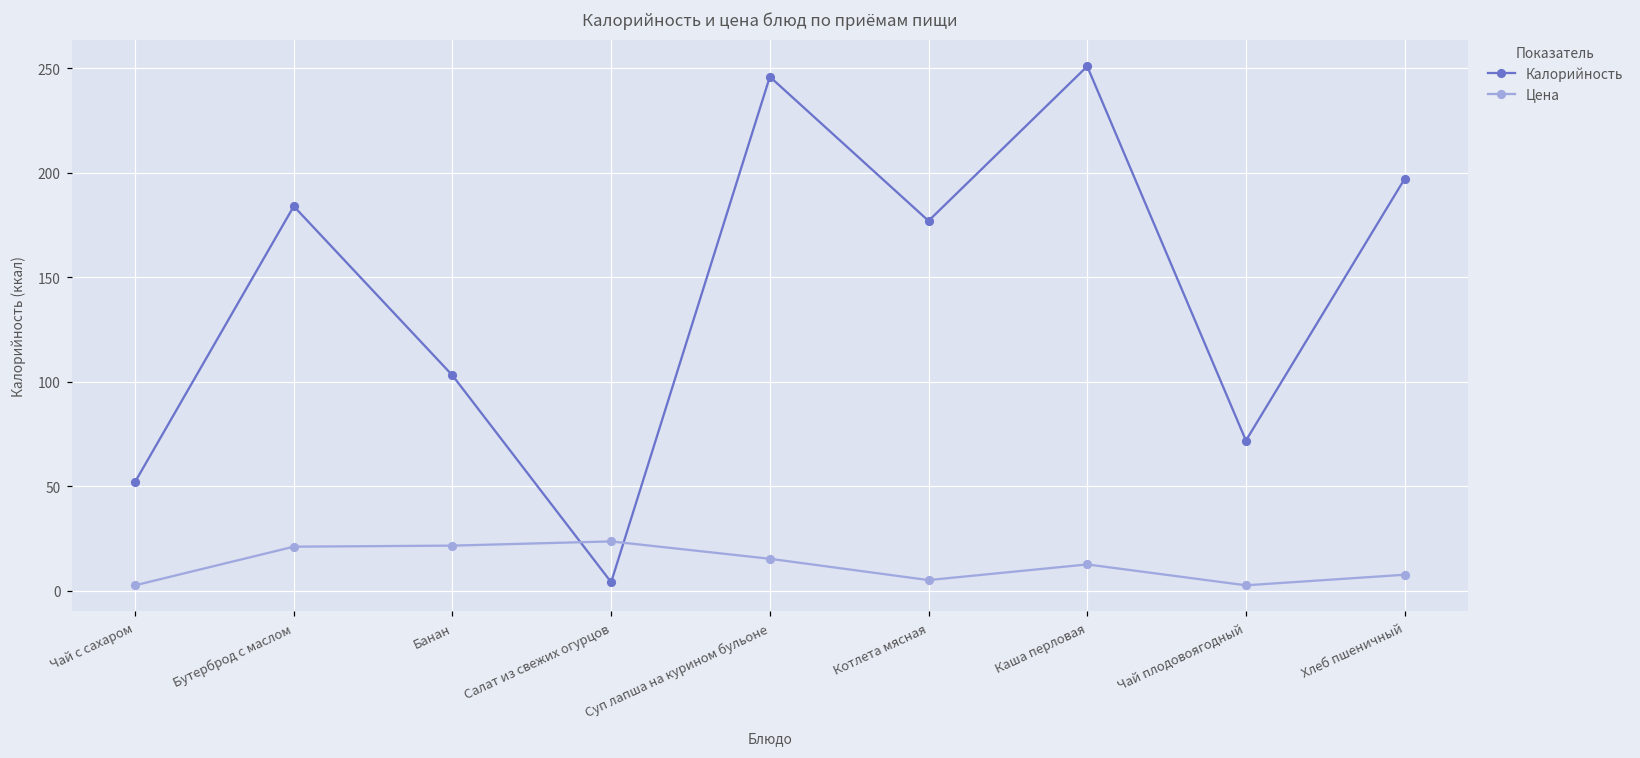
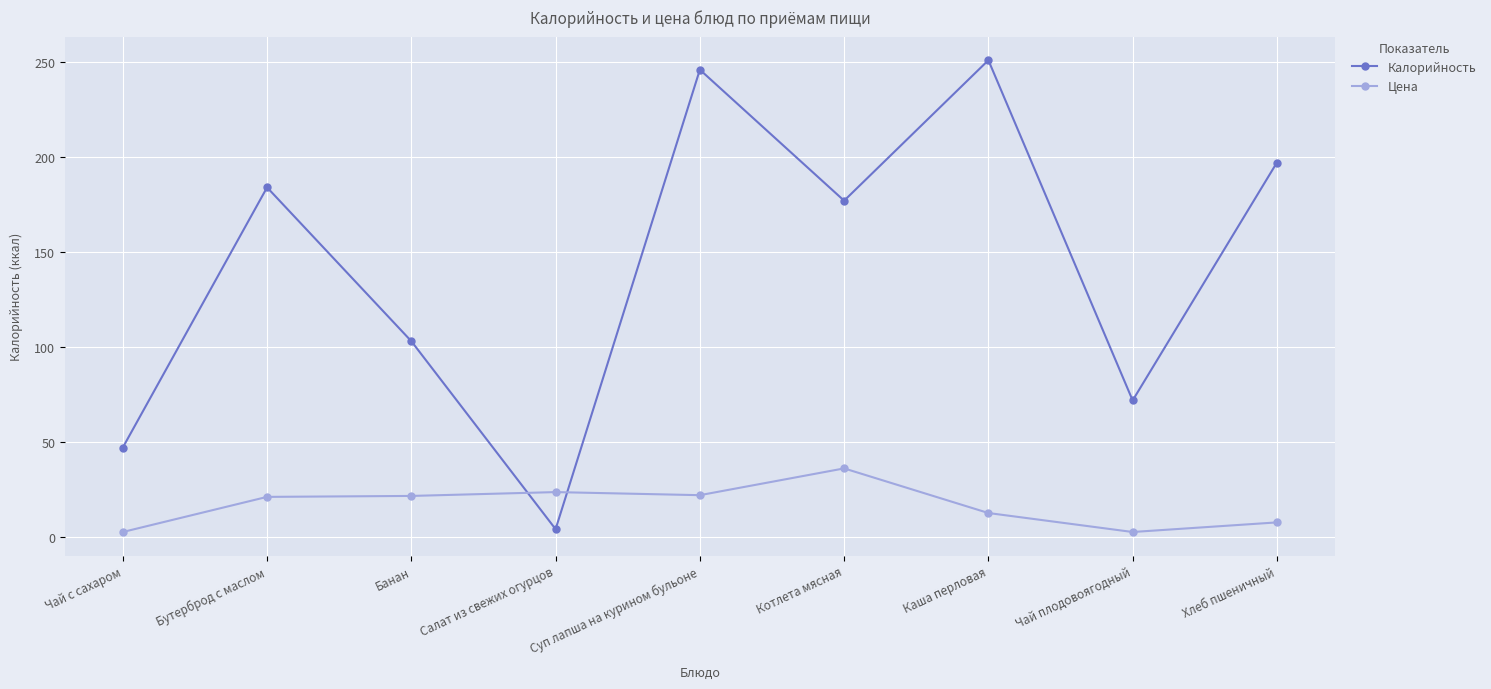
  {
    "Калорийность": {
-     "Чай с сахаром": 52,
+     "Чай с сахаром": 47,
      "Бутерброд с маслом": 184,
      "Банан": 103,
      "Салат из свежих огурцов": 4,
      "Суп лапша на курином бульоне": 246,
      "Котлета мясная": 177,
      "Каша перловая": 251,
      "Чай плодовоягодный": 72,
      "Хлеб пшеничный": 197
    },
    "Цена": {
      "Чай с сахаром": 3,
      "Бутерброд с маслом": 21,
      "Банан": 22,
      "Салат из свежих огурцов": 24,
-     "Суп лапша на курином бульоне": 15,
-     "Котлета мясная": 5,
+     "Суп лапша на курином бульоне": 22,
+     "Котлета мясная": 36,
      "Каша перловая": 13,
      "Чай плодовоягодный": 3,
      "Хлеб пшеничный": 8
    }
  }
